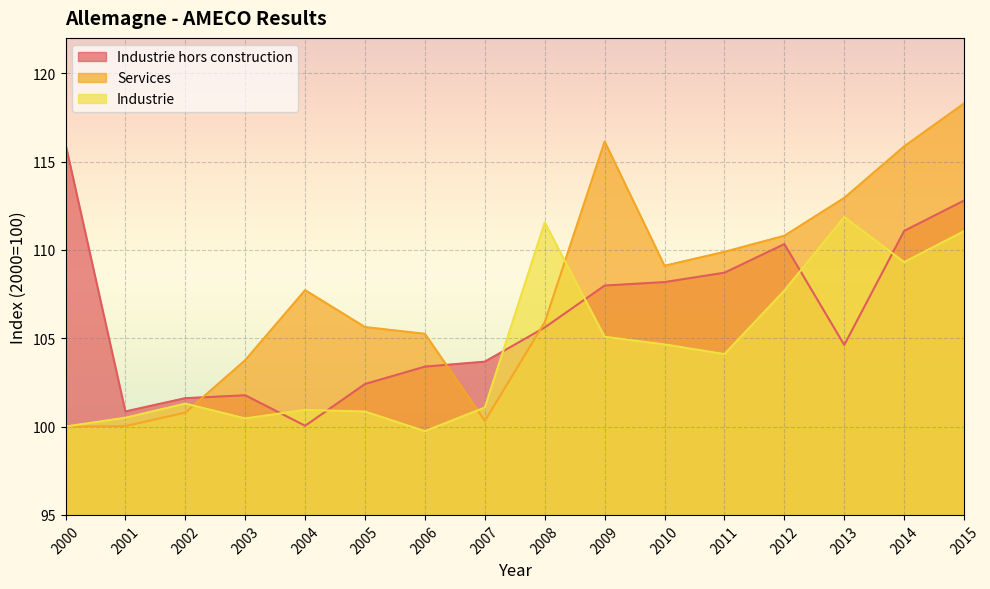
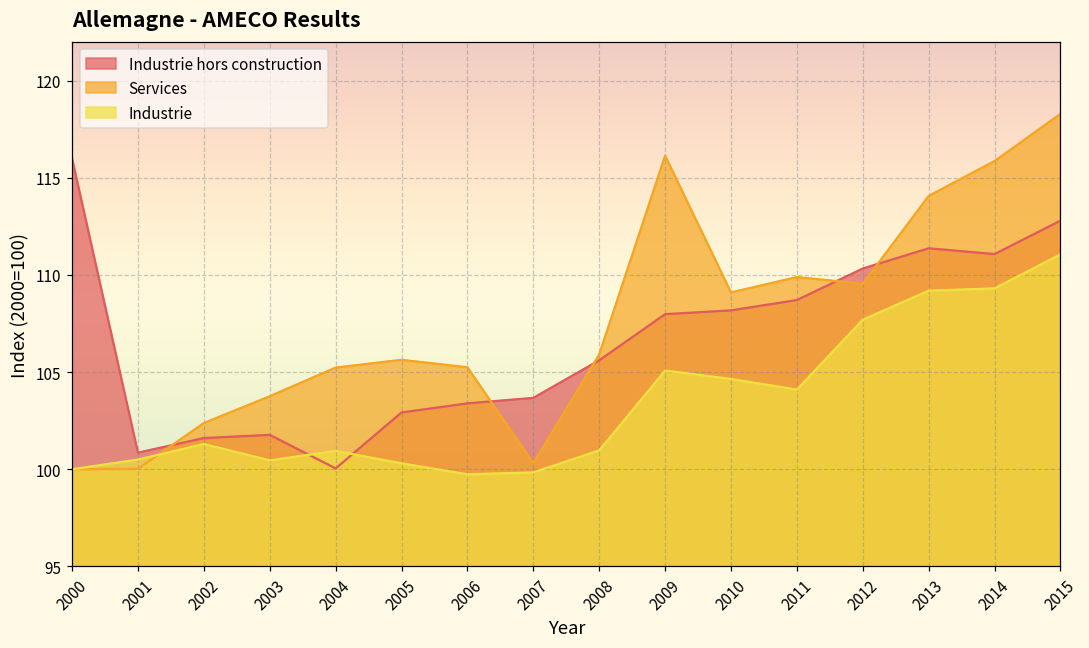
  {
    "Industrie hors construction": {
      "2000": 116.0,
      "2001": 100.9,
      "2002": 101.6,
      "2003": 101.8,
      "2004": 100.0,
-     "2005": 102.4,
+     "2005": 102.9,
      "2006": 103.4,
      "2007": 103.7,
      "2008": 105.6,
      "2009": 108.0,
      "2010": 108.2,
      "2011": 108.7,
      "2012": 110.3,
-     "2013": 104.6,
+     "2013": 111.4,
      "2014": 111.1,
      "2015": 112.8
    },
    "Services": {
      "2001": 100.0,
-     "2002": 100.8,
+     "2002": 102.4,
      "2003": 103.8,
-     "2004": 107.7,
+     "2004": 105.2,
      "2005": 105.6,
      "2006": 105.2,
      "2007": 100.3,
      "2008": 105.9,
      "2009": 116.1,
      "2010": 109.1,
      "2011": 109.9,
-     "2012": 110.8,
-     "2013": 112.9,
+     "2012": 109.5,
+     "2013": 114.1,
      "2014": 115.9,
      "2015": 118.3
    },
    "Industrie": {
      "2001": 100.5,
      "2002": 101.3,
      "2003": 100.5,
      "2004": 100.9,
-     "2005": 100.8,
+     "2005": 100.3,
      "2006": 99.7,
-     "2007": 101.1,
-     "2008": 111.6,
+     "2007": 99.8,
+     "2008": 101.0,
      "2009": 105.1,
      "2010": 104.6,
      "2011": 104.1,
      "2012": 107.7,
-     "2013": 111.9,
+     "2013": 109.2,
      "2014": 109.3,
      "2015": 111.1
    }
  }
